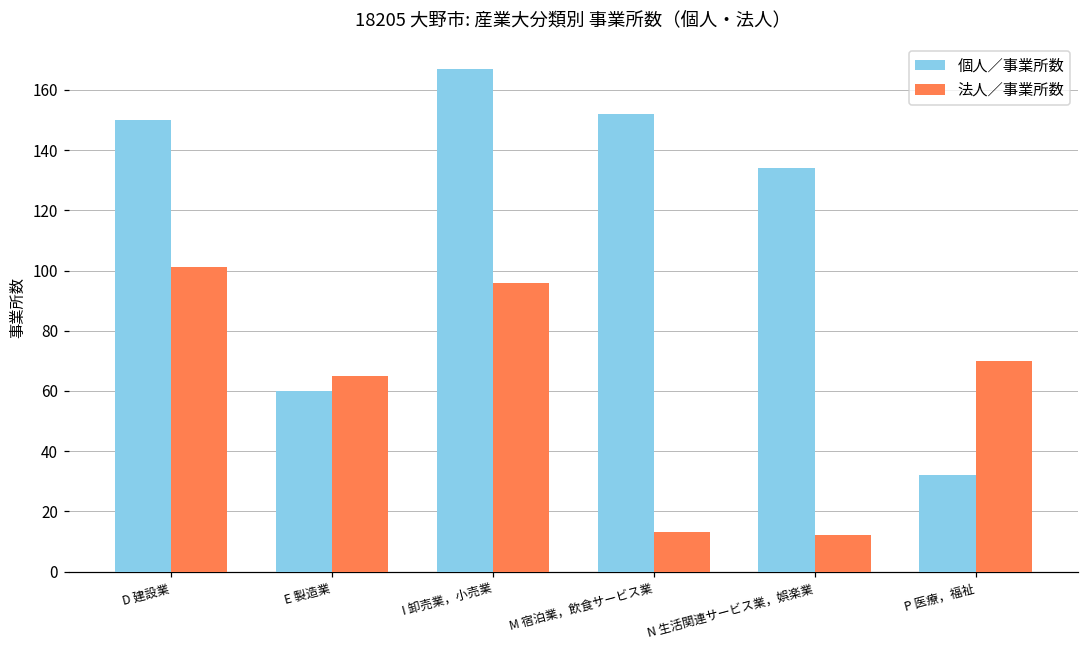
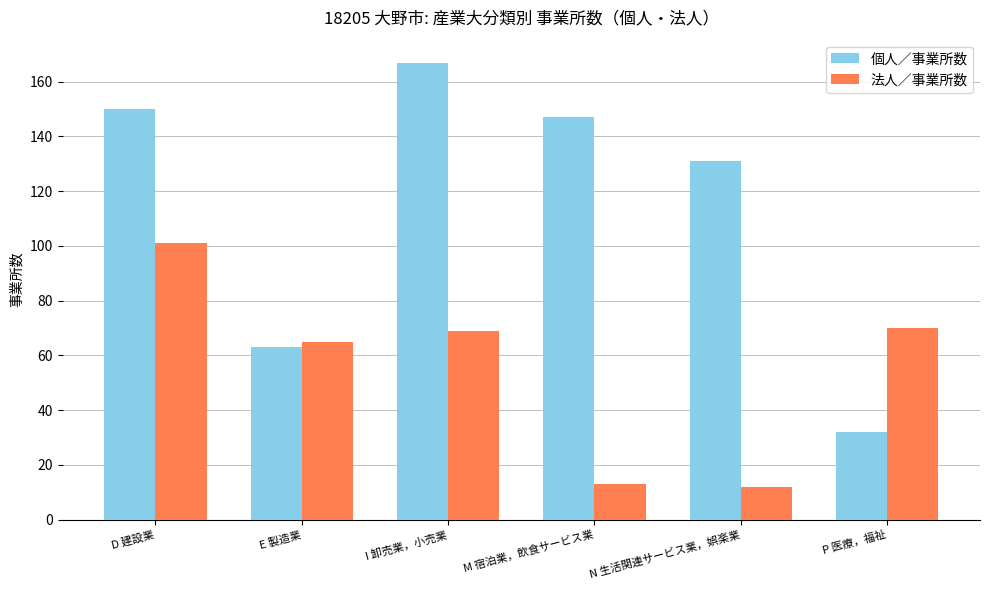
  {
    "個人／事業所数": {
      "D 建設業": 150,
-     "E 製造業": 60,
+     "E 製造業": 63,
      "I 卸売業，小売業": 167,
-     "M 宿泊業，飲食サービス業": 152,
-     "N 生活関連サービス業，娯楽業": 134,
+     "M 宿泊業，飲食サービス業": 147,
+     "N 生活関連サービス業，娯楽業": 131,
      "P 医療，福祉": 32
    },
    "法人／事業所数": {
      "D 建設業": 101,
      "E 製造業": 65,
-     "I 卸売業，小売業": 96,
+     "I 卸売業，小売業": 69,
      "M 宿泊業，飲食サービス業": 13,
      "N 生活関連サービス業，娯楽業": 12,
      "P 医療，福祉": 70
    }
  }
